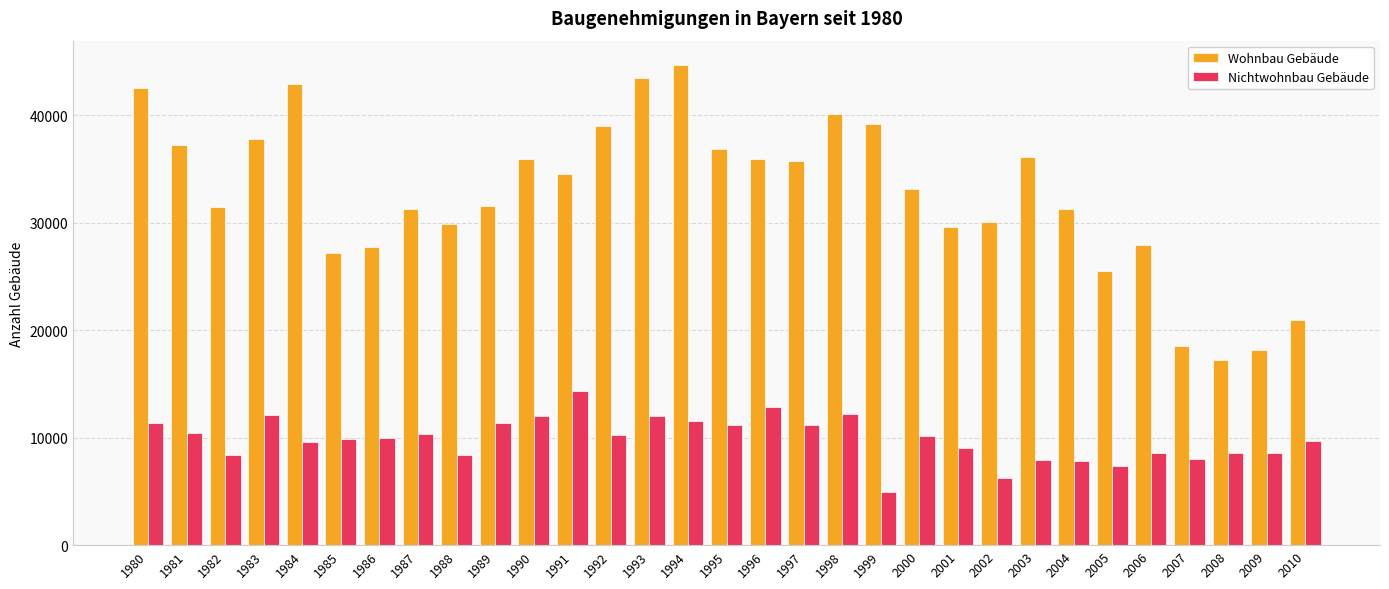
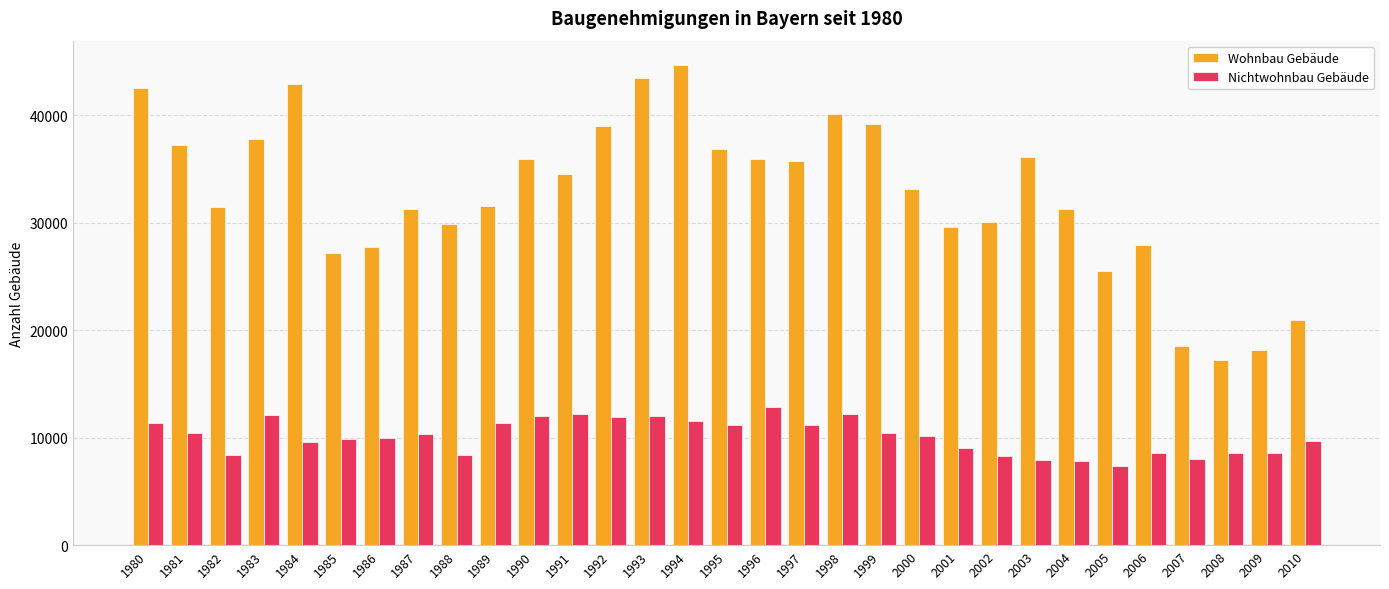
  {
    "Wohnbau Gebäude": {
      "1980": 42600,
      "1981": 37300,
      "1982": 31500,
      "1983": 37800,
      "1984": 43000,
      "1985": 27200,
      "1986": 27700,
      "1987": 31300,
      "1988": 29900,
      "1989": 31600,
      "1990": 36000,
      "1991": 34600,
      "1992": 39100,
      "1993": 43500,
      "1994": 44700,
      "1995": 36900,
      "1996": 35900,
      "1997": 35800,
      "1998": 40100,
      "1999": 39200,
      "2000": 33100,
      "2001": 29600,
      "2002": 30000,
      "2003": 36100,
      "2004": 31300,
      "2005": 25500,
      "2006": 27900,
      "2007": 18500,
      "2008": 17200,
      "2009": 18100,
      "2010": 21000
    },
    "Nichtwohnbau Gebäude": {
      "1980": 11400,
      "1981": 10400,
      "1982": 8400,
      "1983": 12100,
      "1984": 9600,
      "1985": 9900,
      "1986": 10000,
      "1987": 10400,
      "1988": 8400,
      "1989": 11400,
      "1990": 12000,
-     "1991": 14300,
-     "1992": 10200,
+     "1991": 12200,
+     "1992": 12000,
      "1993": 12000,
      "1994": 11500,
      "1995": 11100,
      "1996": 12900,
      "1997": 11200,
      "1998": 12200,
-     "1999": 4900,
+     "1999": 10500,
      "2000": 10200,
      "2001": 9100,
-     "2002": 6300,
+     "2002": 8300,
      "2003": 7900,
      "2004": 7800,
      "2005": 7400,
      "2006": 8600,
      "2007": 8000,
      "2008": 8600,
      "2009": 8600,
      "2010": 9700
    }
  }
